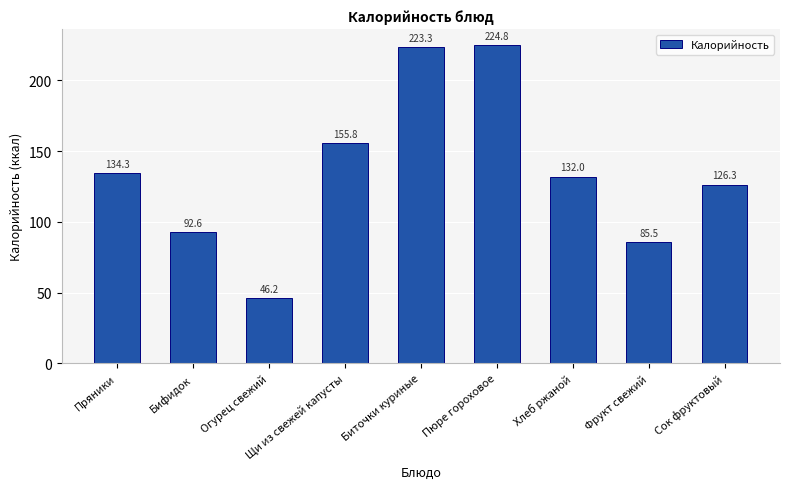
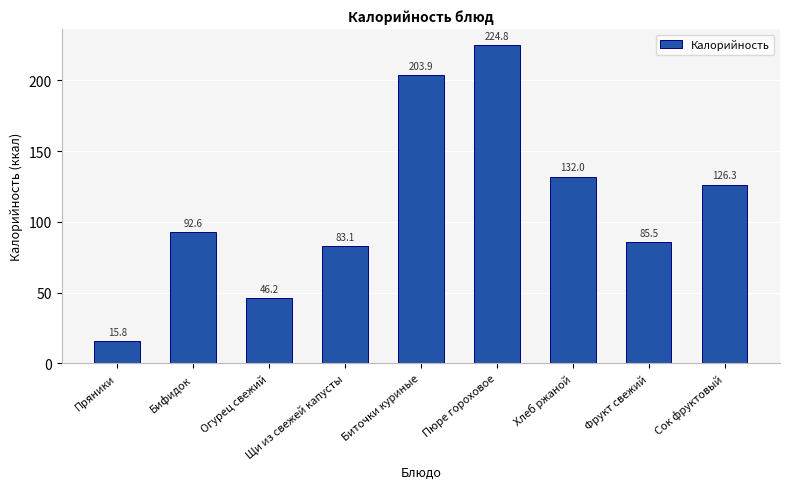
  {
-   "Пряники": 134.3,
+   "Пряники": 15.8,
    "Бифидок": 92.6,
    "Огурец свежий": 46.2,
-   "Щи из свежей капусты": 155.8,
-   "Биточки куриные": 223.3,
+   "Щи из свежей капусты": 83.1,
+   "Биточки куриные": 203.9,
    "Пюре гороховое": 224.8,
    "Хлеб ржаной": 132.0,
    "Фрукт свежий": 85.5,
    "Сок фруктовый": 126.3
  }
